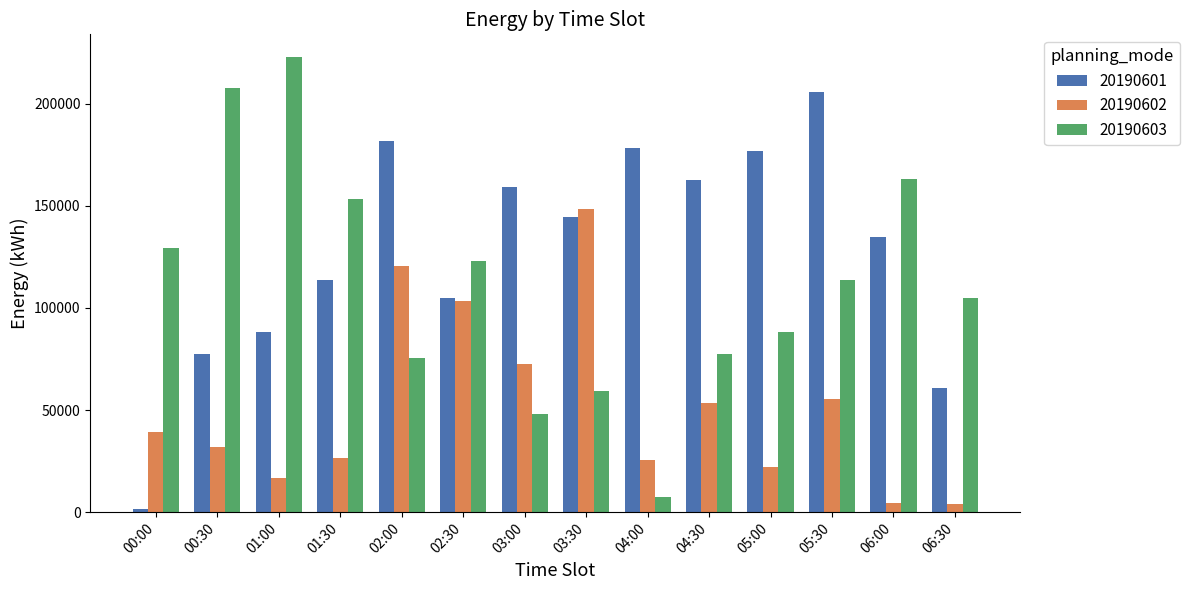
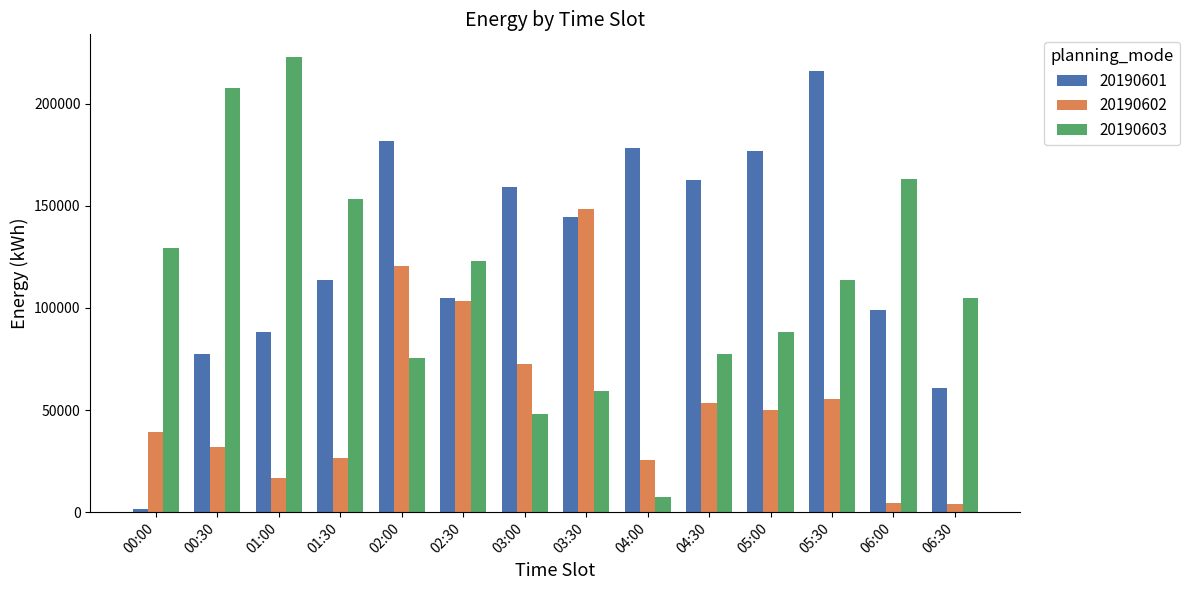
  {
    "20190601": {
      "00:00": 2000,
      "00:30": 78000,
      "01:00": 88000,
      "01:30": 114000,
      "02:00": 182000,
      "02:30": 105000,
      "03:00": 159000,
      "03:30": 145000,
      "04:00": 178000,
      "04:30": 162000,
      "05:00": 177000,
-     "05:30": 206000,
-     "06:00": 135000,
+     "05:30": 216000,
+     "06:00": 99000,
      "06:30": 61000
    },
    "20190602": {
      "00:00": 39000,
      "00:30": 32000,
      "01:00": 17000,
      "01:30": 26000,
      "02:00": 121000,
      "02:30": 103000,
      "03:00": 72000,
      "03:30": 148000,
      "04:00": 25000,
      "04:30": 54000,
-     "05:00": 22000,
+     "05:00": 50000,
      "05:30": 55000,
      "06:00": 4000,
      "06:30": 4000
    },
    "20190603": {
      "00:00": 129000,
      "00:30": 208000,
      "01:00": 223000,
      "01:30": 153000,
      "02:00": 76000,
      "02:30": 123000,
      "03:00": 48000,
      "03:30": 60000,
      "04:00": 7000,
      "04:30": 78000,
      "05:00": 88000,
      "05:30": 114000,
      "06:00": 163000,
      "06:30": 105000
    }
  }
